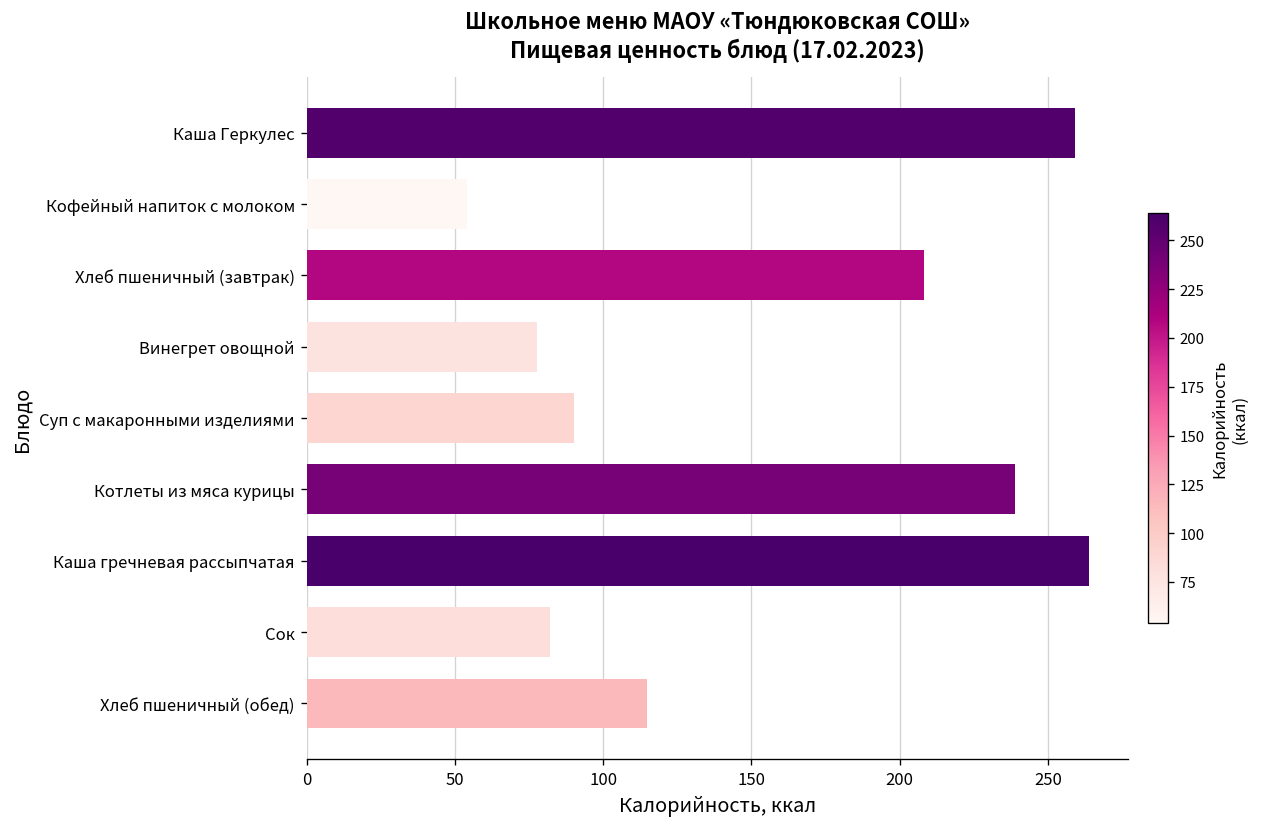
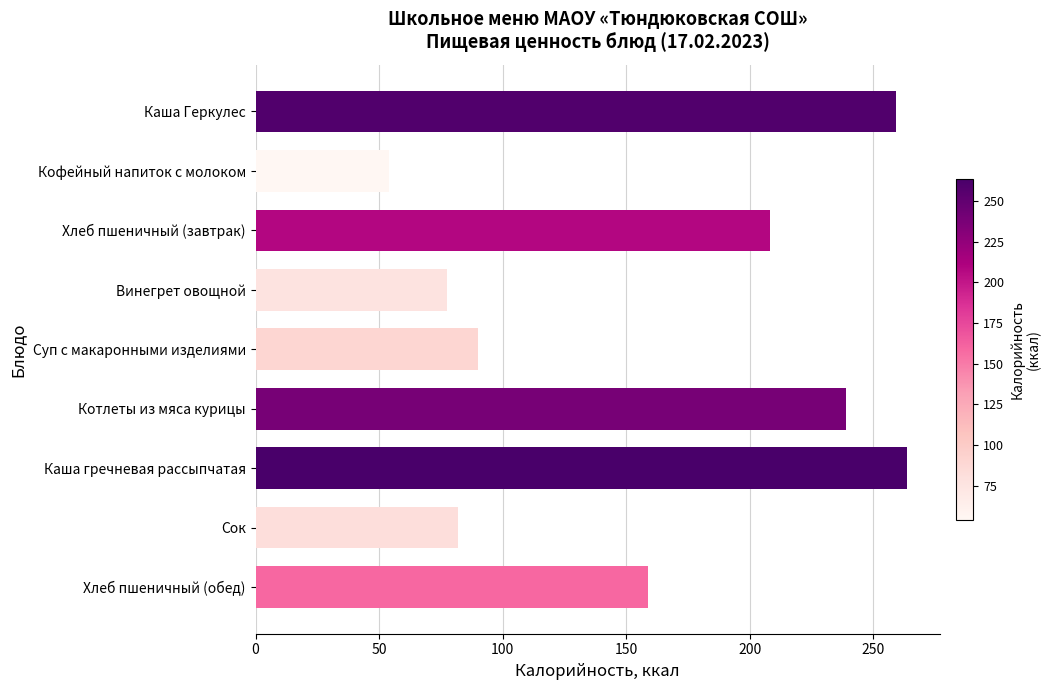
  {
    "Каша Геркулес": 259,
    "Кофейный напиток с молоком": 54,
    "Хлеб пшеничный (завтрак)": 208,
    "Винегрет овощной": 78,
    "Суп с макаронными изделиями": 90,
    "Котлеты из мяса курицы": 239,
    "Каша гречневая рассыпчатая": 264,
    "Сок": 82,
-   "Хлеб пшеничный (обед)": 115
+   "Хлеб пшеничный (обед)": 159
  }
